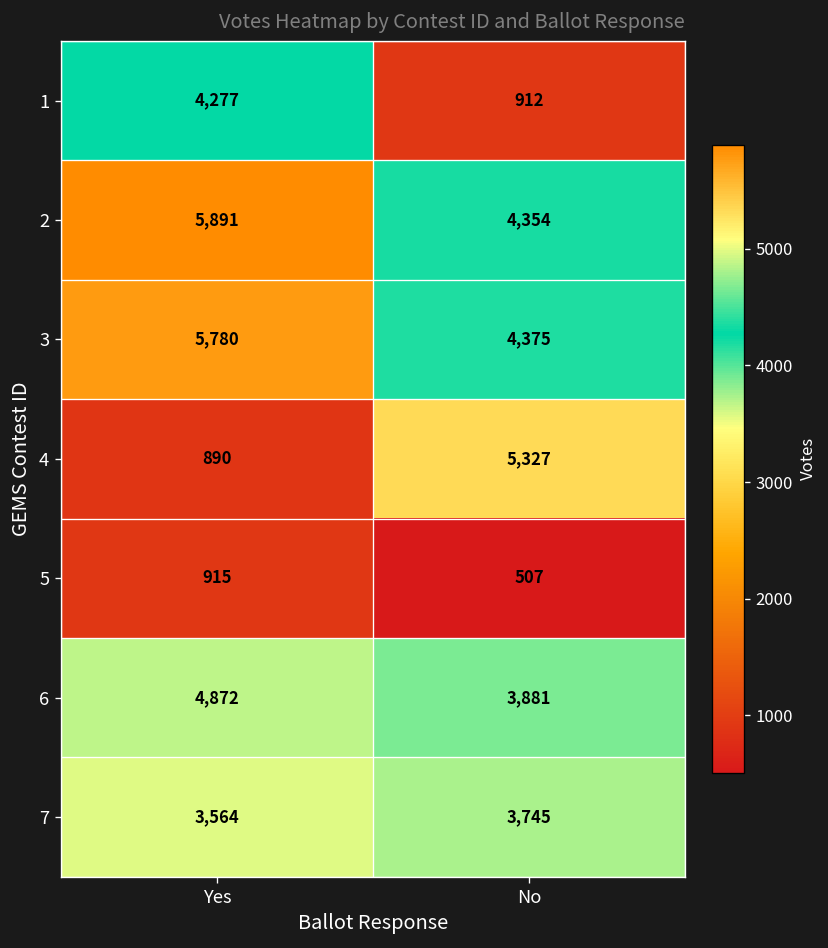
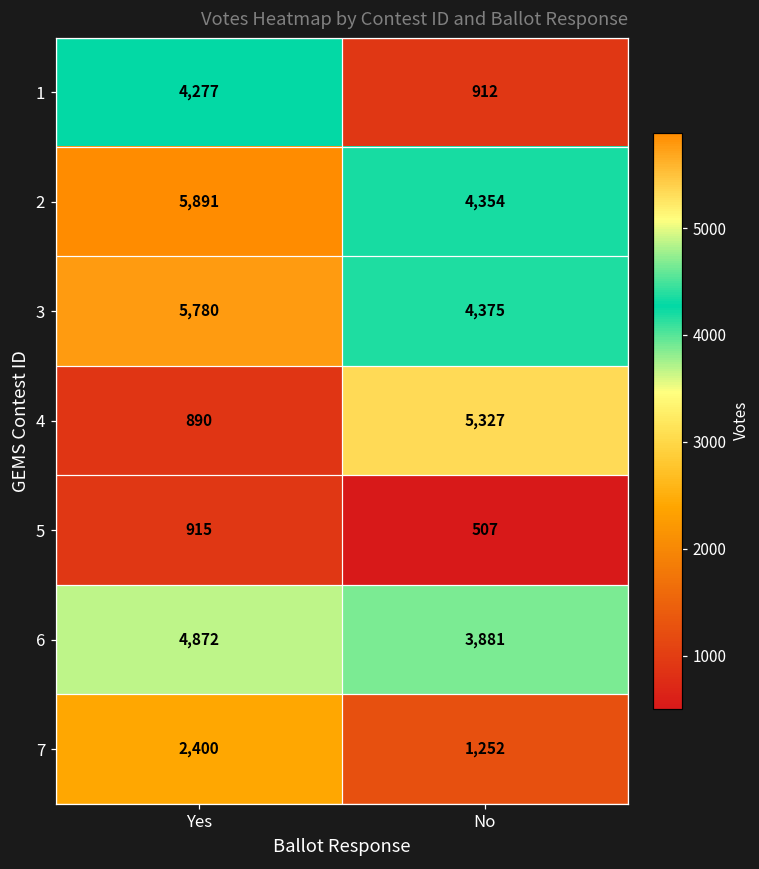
  {
    "1": {
      "Yes": "4,277",
      "No": "912"
    },
    "2": {
      "Yes": "5,891",
      "No": "4,354"
    },
    "3": {
      "Yes": "5,780",
      "No": "4,375"
    },
    "4": {
      "Yes": "890",
      "No": "5,327"
    },
    "5": {
      "Yes": "915",
      "No": "507"
    },
    "6": {
      "Yes": "4,872",
      "No": "3,881"
    },
    "7": {
-     "Yes": "3,564",
-     "No": "3,745"
+     "Yes": "2,400",
+     "No": "1,252"
    }
  }
